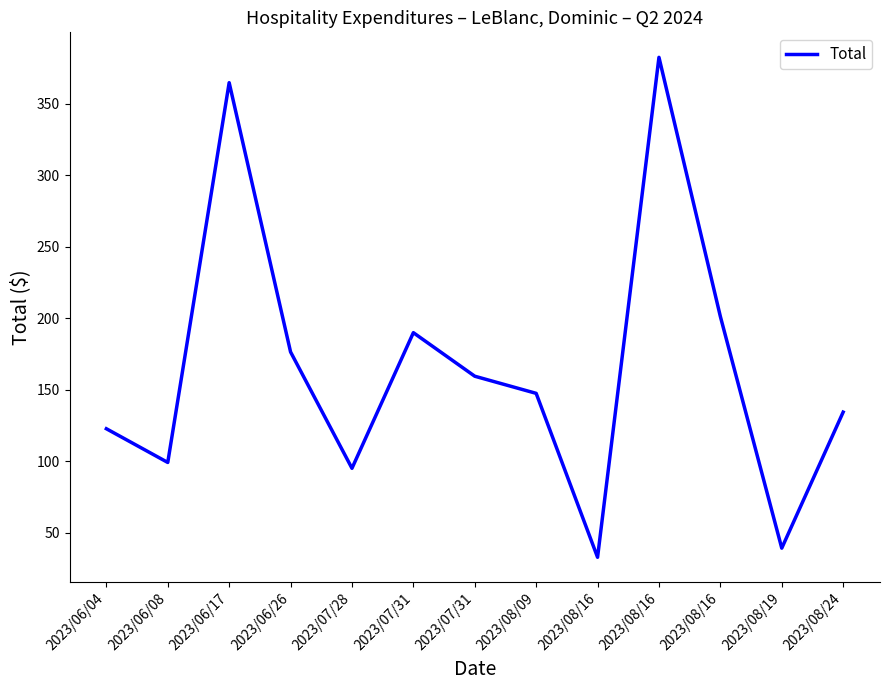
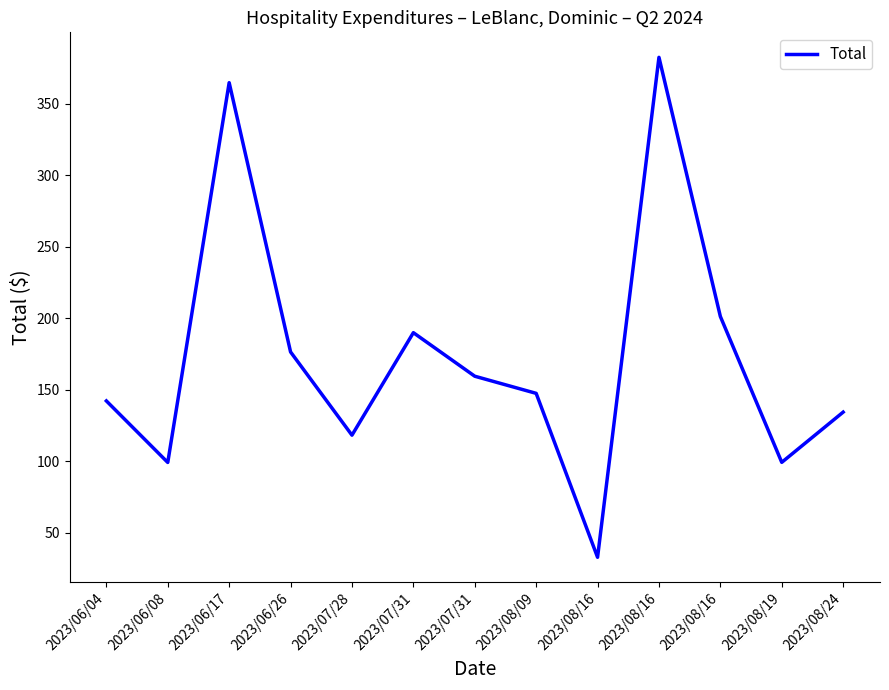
  {
-   "2023/06/04": 123,
+   "2023/06/04": 142,
    "2023/06/08": 99,
    "2023/06/17": 365,
    "2023/06/26": 177,
-   "2023/07/28": 95,
+   "2023/07/28": 118,
    "2023/08/09": 148,
-   "2023/08/19": 39,
+   "2023/08/19": 99,
    "2023/08/24": 134
  }
